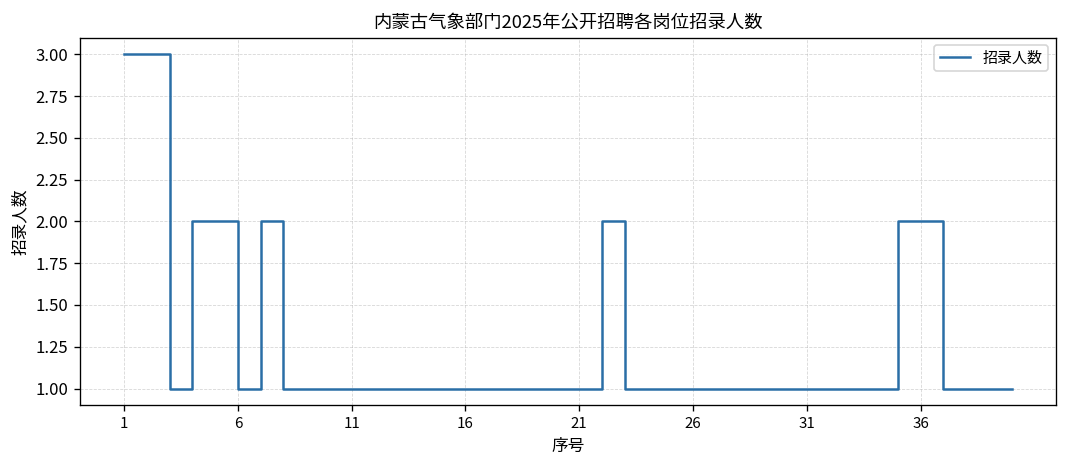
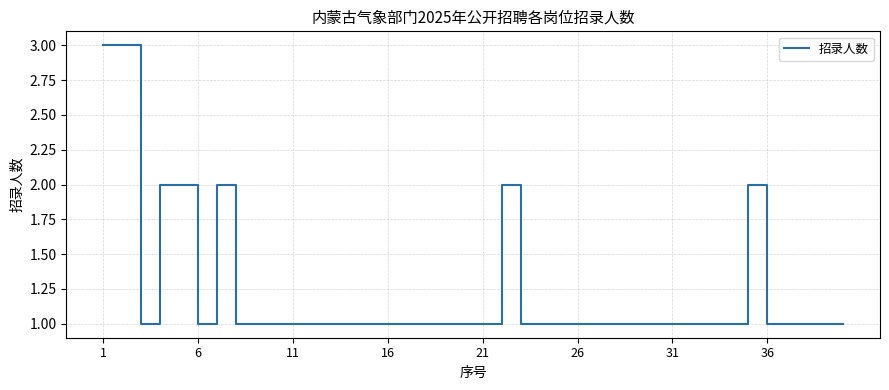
  {
    "1": 3,
    "6": 1,
    "11": 1,
    "16": 1,
    "21": 1,
    "26": 1,
    "31": 1,
-   "36": 2
+   "36": 1
  }
